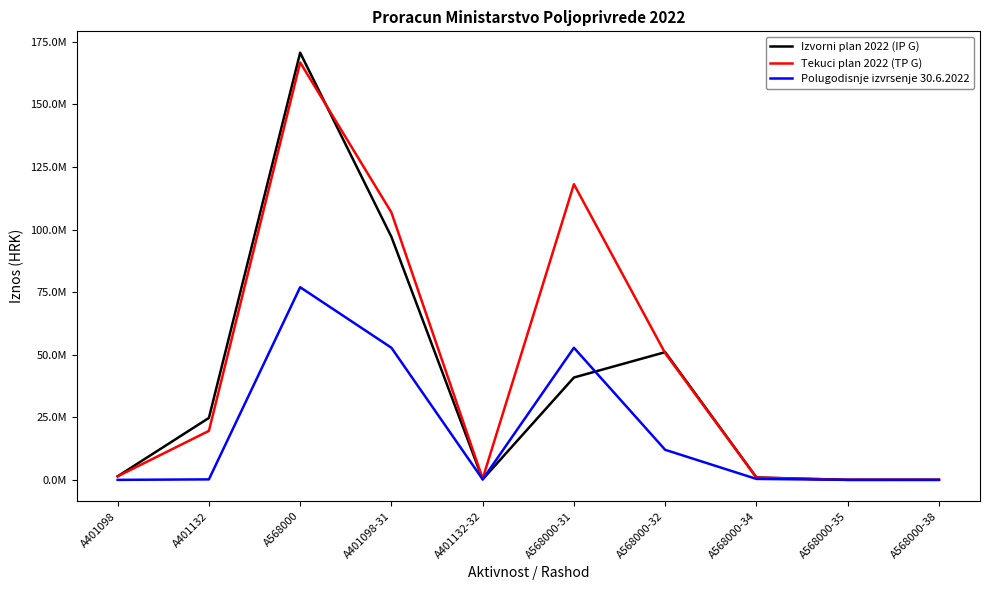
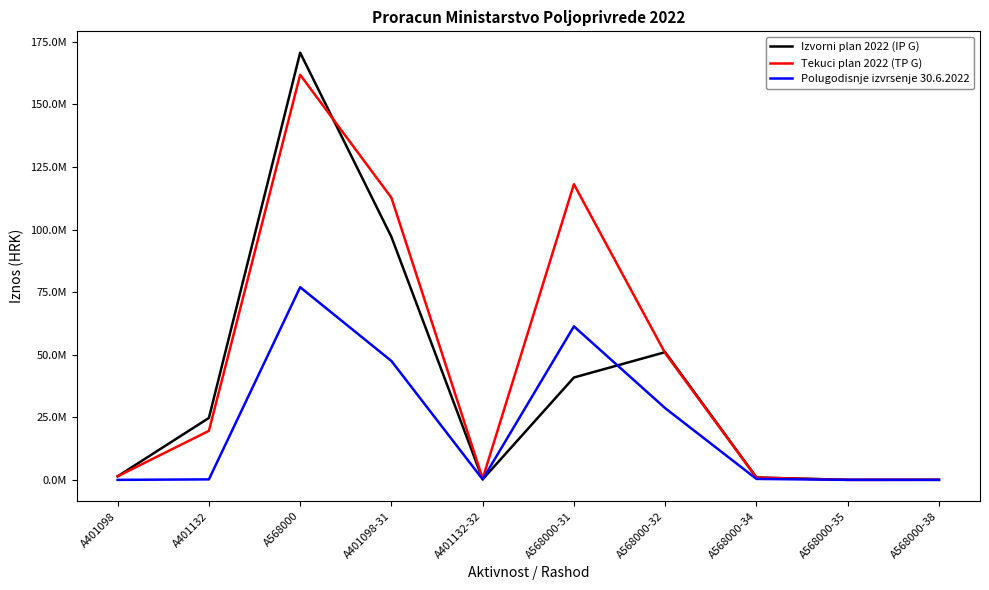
  {
    "Izvorni plan 2022 (IP G)": {
      "A401132": 25000000,
      "A568000": 171000000,
      "A401098-31": 97000000,
      "A568000-31": 41000000
    },
    "Tekuci plan 2022 (TP G)": {
      "A401132": 20000000,
-     "A568000": 167000000,
-     "A401098-31": 107000000,
+     "A568000": 162000000,
+     "A401098-31": 113000000,
      "A568000-31": 118000000
    },
    "Polugodisnje izvrsenje 30.6.2022": {
      "A401098": 0,
      "A401132": 0,
      "A568000": 77000000,
-     "A401098-31": 53000000,
-     "A568000-31": 53000000,
-     "A568000-32": 12000000
+     "A401098-31": 47000000,
+     "A568000-31": 61000000,
+     "A568000-32": 29000000
    }
  }
